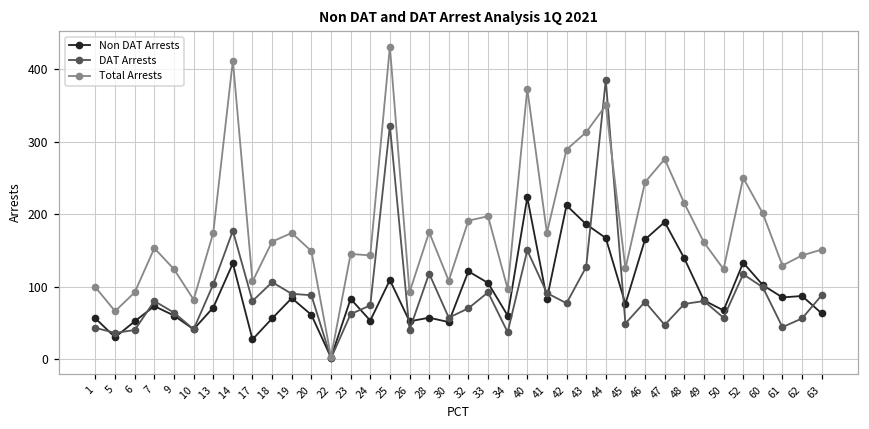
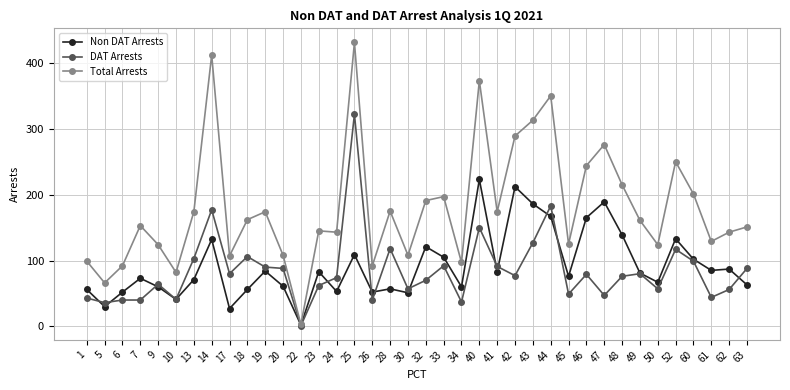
  {
    "Non DAT Arrests": {
      "1": 60,
      "5": 30,
      "6": 50,
      "7": 70,
      "9": 60,
      "13": 70,
      "14": 130,
      "17": 30,
      "18": 60,
      "19": 80,
      "20": 60,
      "23": 80,
      "24": 50,
      "25": 110,
      "26": 50,
      "28": 60,
      "30": 50,
      "32": 120,
      "33": 110,
      "34": 60,
      "40": 220,
      "41": 80,
      "42": 210,
      "43": 190,
      "44": 170,
      "45": 80,
      "46": 170,
      "47": 190,
      "48": 140,
      "50": 70,
      "52": 130,
      "61": 90,
      "62": 90,
      "63": 60
    },
    "DAT Arrests": {
      "1": 40,
      "5": 40,
      "6": 40,
-     "7": 80,
+     "7": 40,
      "9": 60,
      "13": 100,
      "14": 180,
      "17": 80,
      "18": 110,
      "19": 90,
      "20": 90,
      "23": 60,
      "24": 70,
      "25": 320,
      "26": 40,
      "28": 120,
      "30": 60,
      "32": 70,
      "33": 90,
      "34": 40,
      "40": 150,
      "41": 90,
      "42": 80,
      "43": 130,
-     "44": 390,
+     "44": 180,
      "45": 50,
      "46": 80,
      "47": 50,
      "48": 80,
      "50": 60,
      "52": 120,
      "61": 40,
      "62": 60,
      "63": 90
    },
    "Total Arrests": {
      "1": 100,
      "5": 70,
      "6": 90,
      "7": 150,
      "9": 120,
      "10": 80,
      "13": 170,
      "14": 410,
      "17": 110,
      "18": 160,
      "19": 170,
-     "20": 150,
+     "20": 110,
      "23": 150,
      "24": 140,
      "25": 430,
      "26": 90,
      "28": 180,
      "30": 110,
      "32": 190,
      "33": 200,
      "34": 100,
      "40": 370,
      "41": 170,
      "42": 290,
      "43": 310,
      "44": 350,
      "45": 130,
      "46": 240,
      "47": 280,
      "48": 220,
      "49": 160,
      "50": 120,
      "52": 250,
      "60": 200,
      "61": 130,
      "62": 140,
      "63": 150
    }
  }
